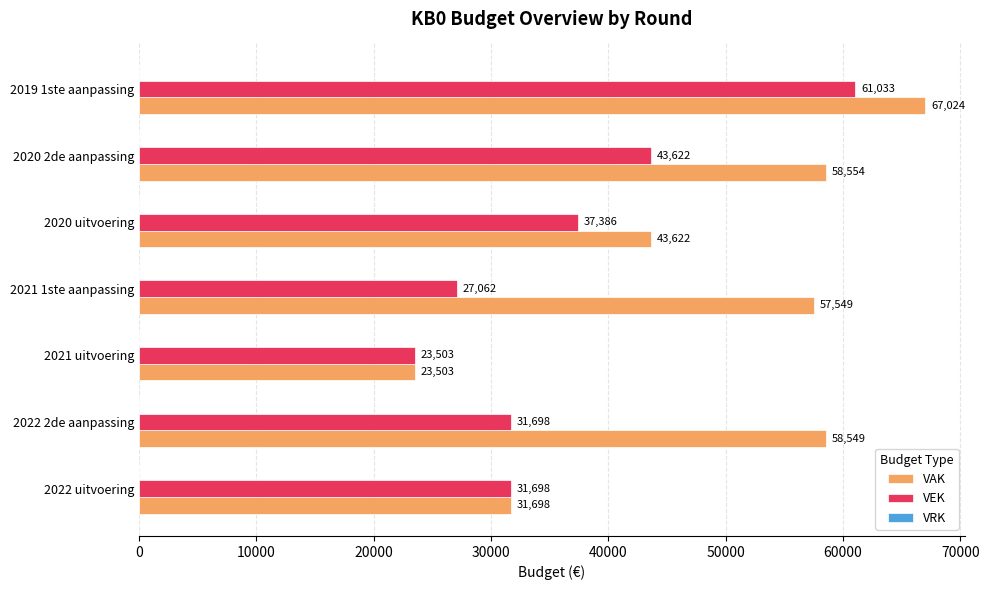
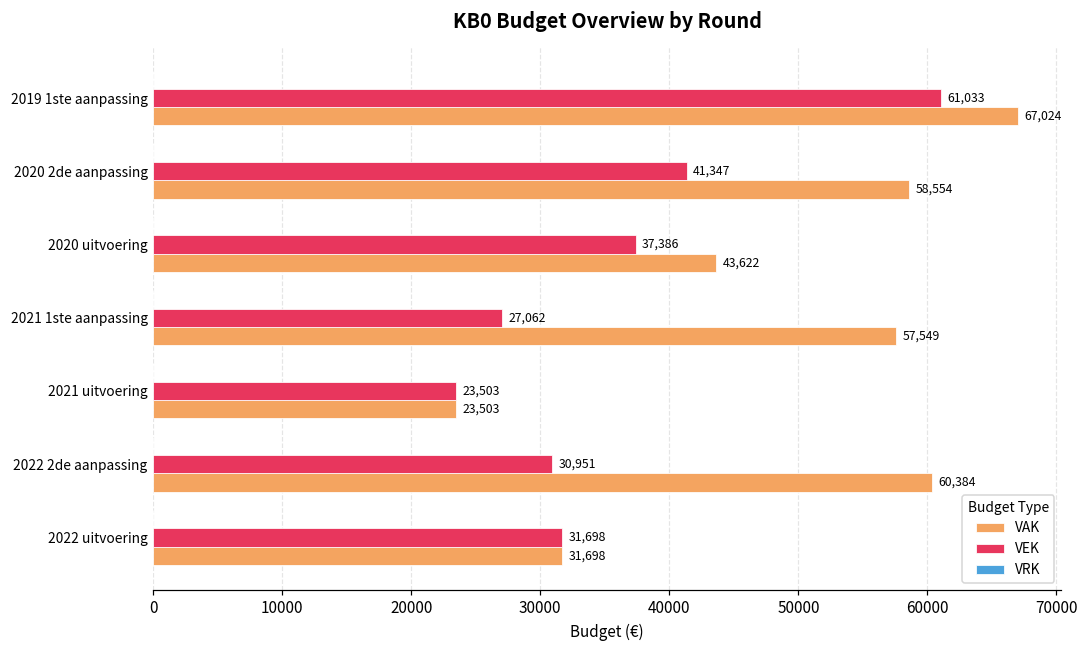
  {
    "VAK": {
      "2019 1ste aanpassing": "67,024",
      "2020 2de aanpassing": "58,554",
      "2020 uitvoering": "43,622",
      "2021 1ste aanpassing": "57,549",
      "2021 uitvoering": "23,503",
-     "2022 2de aanpassing": "58,549",
+     "2022 2de aanpassing": "60,384",
      "2022 uitvoering": "31,698"
    },
    "VEK": {
      "2019 1ste aanpassing": "61,033",
-     "2020 2de aanpassing": "43,622",
+     "2020 2de aanpassing": "41,347",
      "2020 uitvoering": "37,386",
      "2021 1ste aanpassing": "27,062",
      "2021 uitvoering": "23,503",
-     "2022 2de aanpassing": "31,698",
+     "2022 2de aanpassing": "30,951",
      "2022 uitvoering": "31,698"
    },
    "VRK": {
      "2019 1ste aanpassing": "0",
      "2020 2de aanpassing": "0",
      "2020 uitvoering": "0",
      "2021 1ste aanpassing": "0",
      "2021 uitvoering": "0",
      "2022 2de aanpassing": "0",
      "2022 uitvoering": "0"
    }
  }
